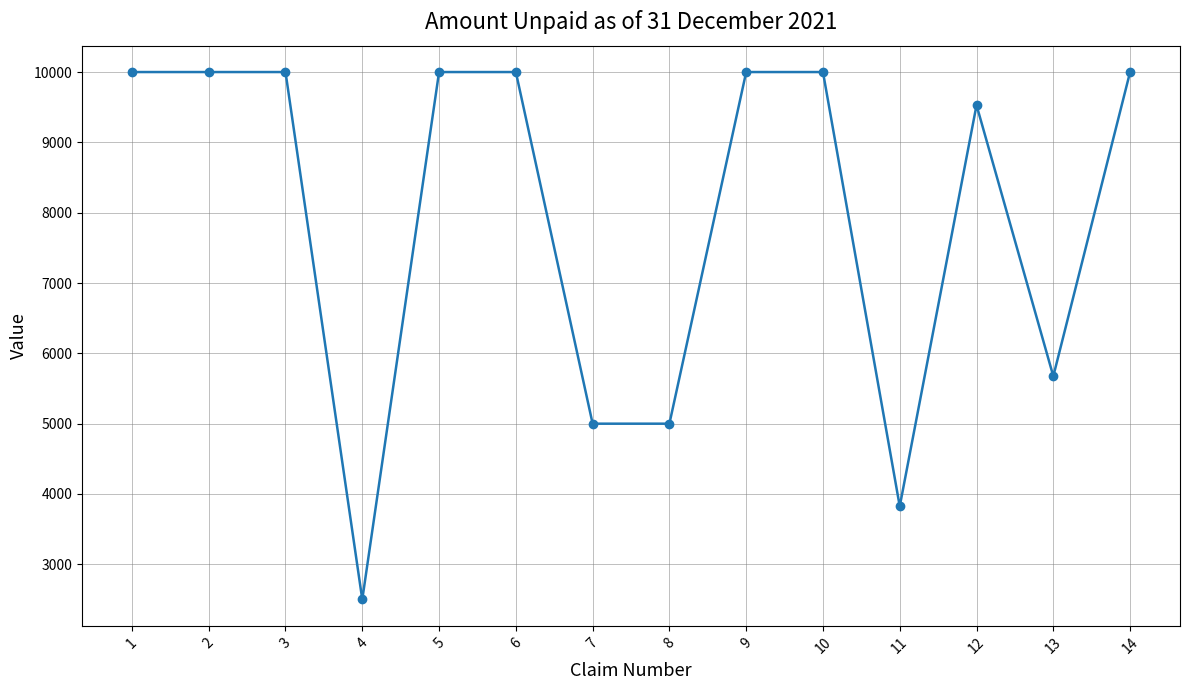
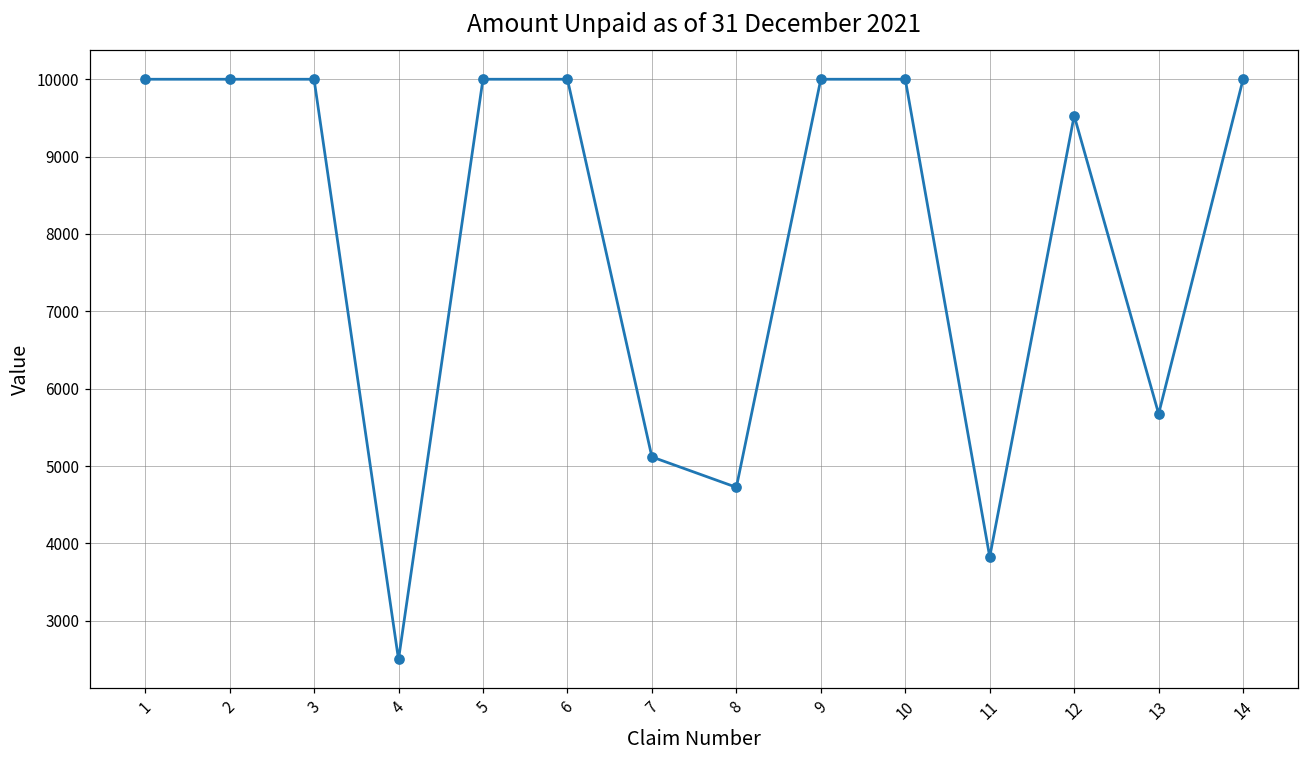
  {
    "1": 10000,
    "2": 10000,
    "3": 10000,
    "4": 2500,
    "5": 10000,
    "6": 10000,
-   "7": 5000,
-   "8": 5000,
+   "7": 5100,
+   "8": 4700,
    "9": 10000,
    "10": 10000,
    "11": 3800,
    "12": 9500,
    "13": 5700,
    "14": 10000
  }
